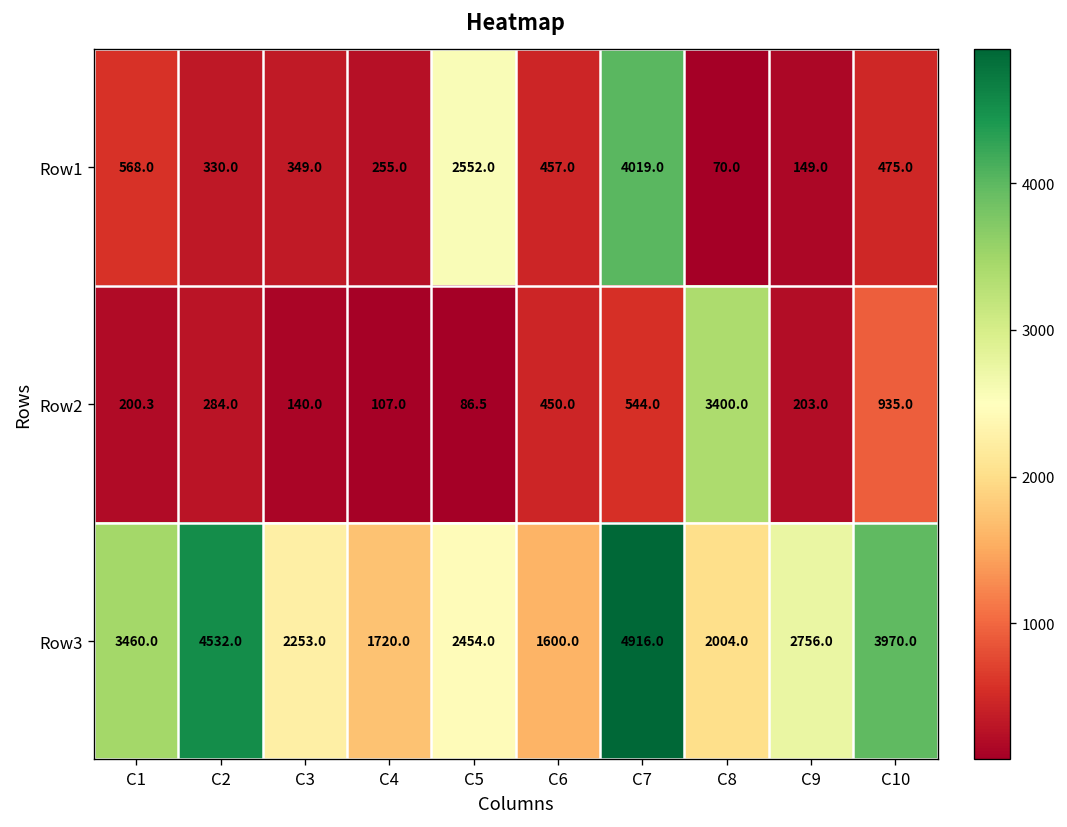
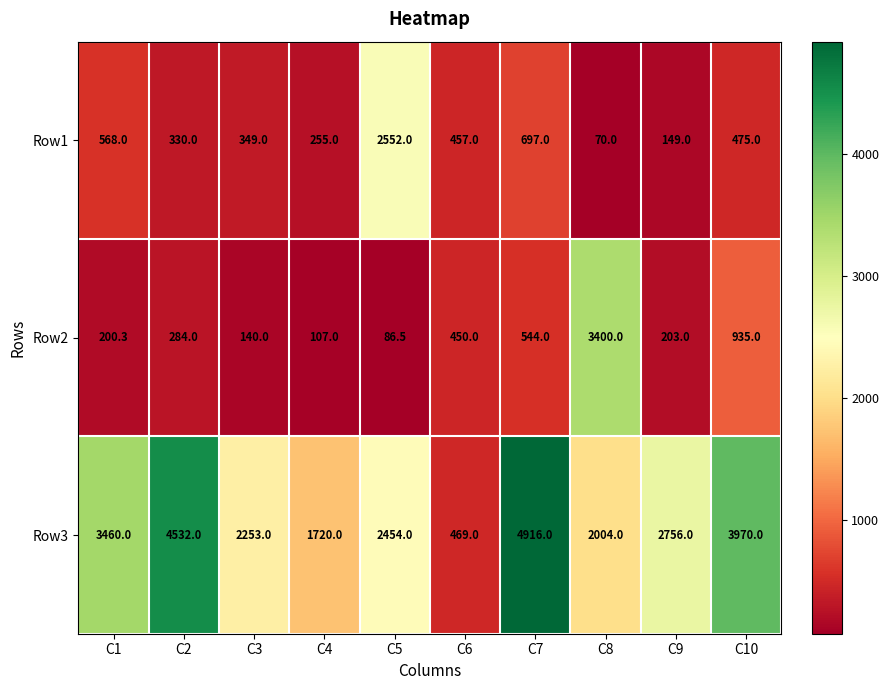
  {
    "Row1": {
      "C1": 568.0,
      "C2": 330.0,
      "C3": 349.0,
      "C4": 255.0,
      "C5": 2552.0,
      "C6": 457.0,
-     "C7": 4019.0,
+     "C7": 697.0,
      "C8": 70.0,
      "C9": 149.0,
      "C10": 475.0
    },
    "Row2": {
      "C1": 200.3,
      "C2": 284.0,
      "C3": 140.0,
      "C4": 107.0,
      "C5": 86.5,
      "C6": 450.0,
      "C7": 544.0,
      "C8": 3400.0,
      "C9": 203.0,
      "C10": 935.0
    },
    "Row3": {
      "C1": 3460.0,
      "C2": 4532.0,
      "C3": 2253.0,
      "C4": 1720.0,
      "C5": 2454.0,
-     "C6": 1600.0,
+     "C6": 469.0,
      "C7": 4916.0,
      "C8": 2004.0,
      "C9": 2756.0,
      "C10": 3970.0
    }
  }
